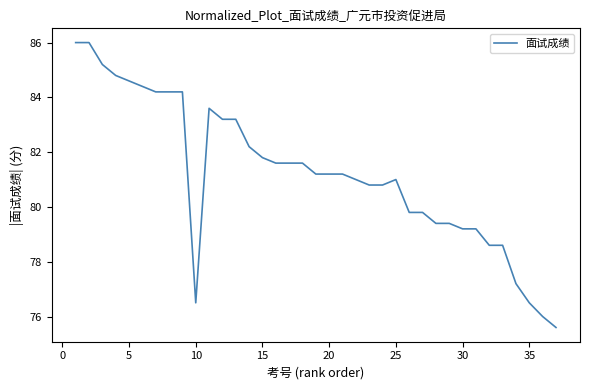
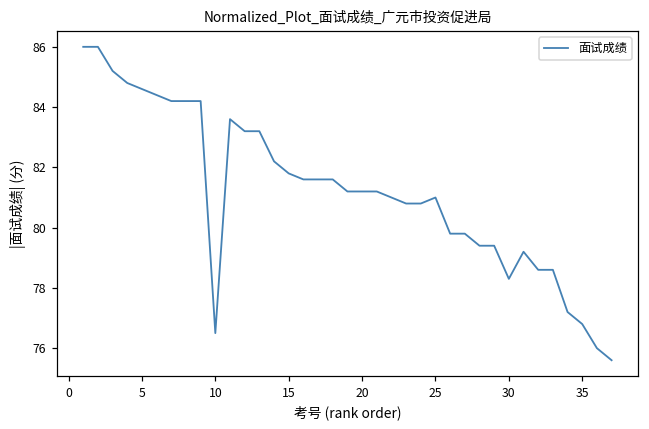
  {
    "5": 84.6,
    "10": 76.5,
    "15": 81.8,
    "20": 81.2,
    "25": 81.0,
-   "30": 79.2,
-   "35": 76.5
+   "30": 78.3,
+   "35": 76.8
  }
